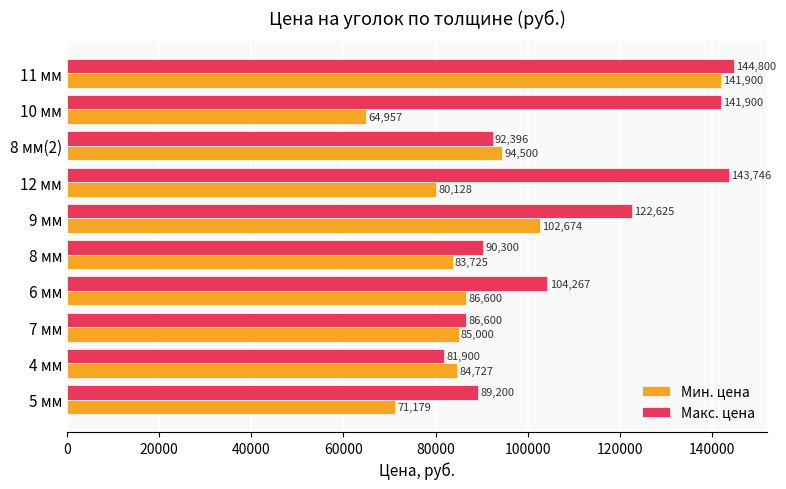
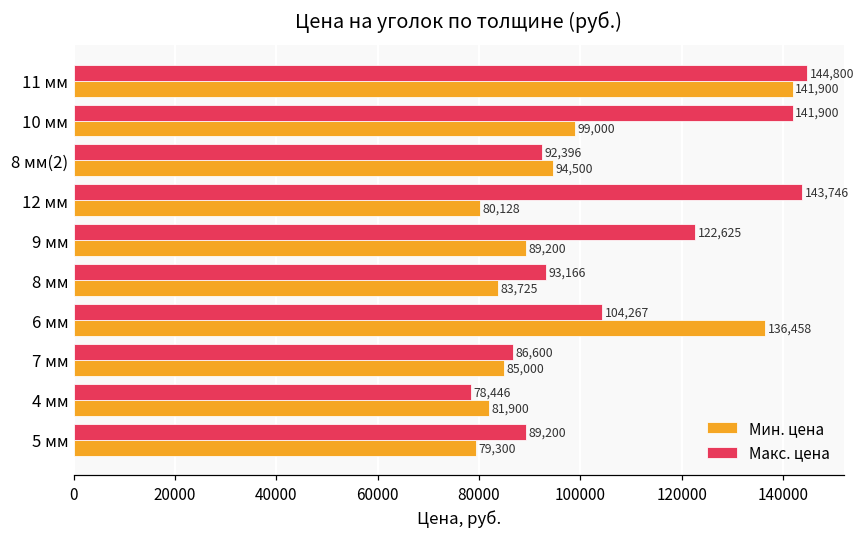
  {
    "Мин. цена": {
      "11 мм": "141,900",
-     "10 мм": "64,957",
+     "10 мм": "99,000",
      "8 мм(2)": "94,500",
      "12 мм": "80,128",
-     "9 мм": "102,674",
+     "9 мм": "89,200",
      "8 мм": "83,725",
-     "6 мм": "86,600",
+     "6 мм": "136,458",
      "7 мм": "85,000",
-     "4 мм": "84,727",
-     "5 мм": "71,179"
+     "4 мм": "81,900",
+     "5 мм": "79,300"
    },
    "Макс. цена": {
      "11 мм": "144,800",
      "10 мм": "141,900",
      "8 мм(2)": "92,396",
      "12 мм": "143,746",
      "9 мм": "122,625",
-     "8 мм": "90,300",
+     "8 мм": "93,166",
      "6 мм": "104,267",
      "7 мм": "86,600",
-     "4 мм": "81,900",
+     "4 мм": "78,446",
      "5 мм": "89,200"
    }
  }
